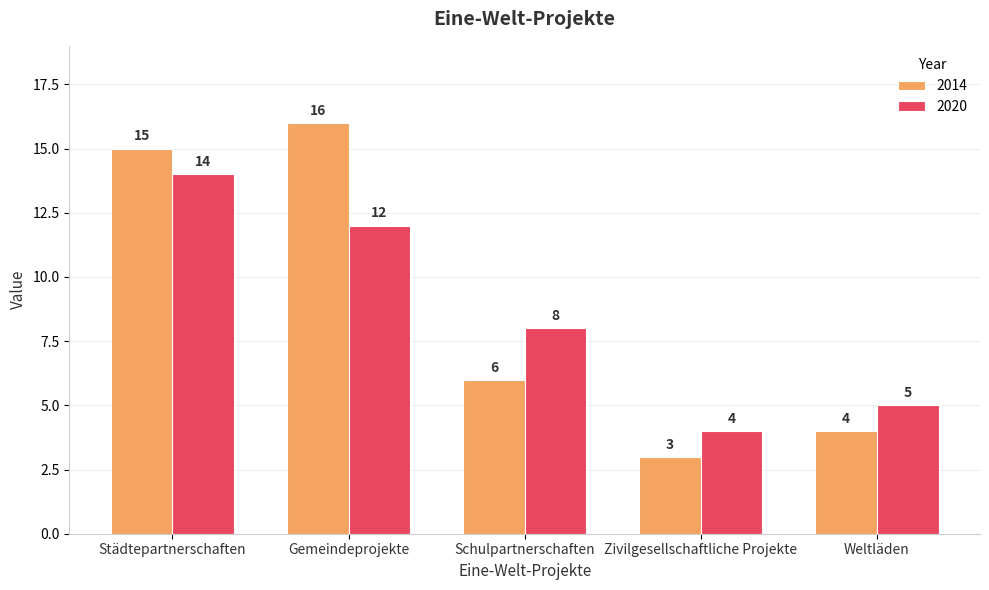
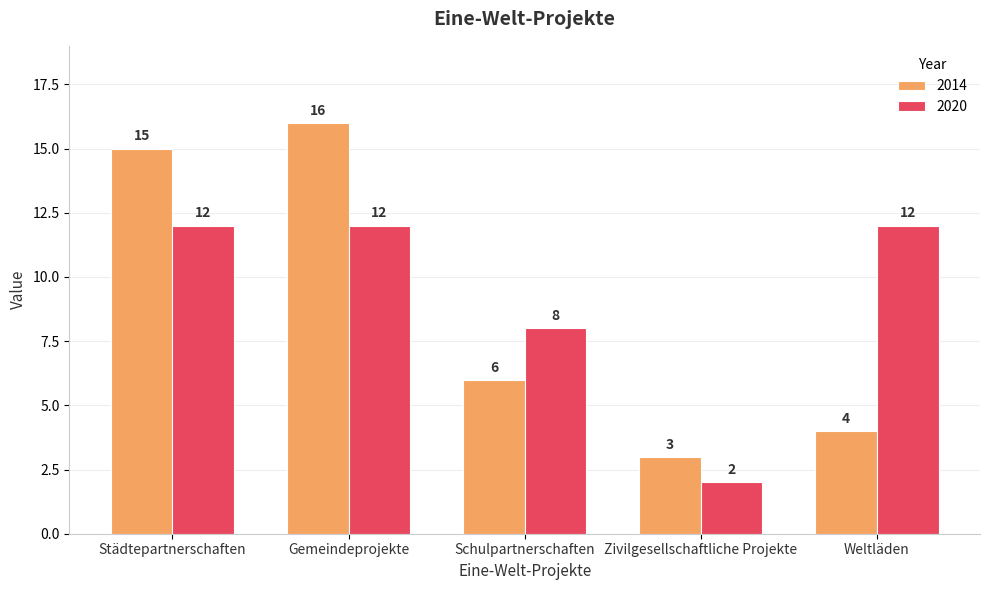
  {
    "2014": {
      "Städtepartnerschaften": 15,
      "Gemeindeprojekte": 16,
      "Schulpartnerschaften": 6,
      "Zivilgesellschaftliche Projekte": 3,
      "Weltläden": 4
    },
    "2020": {
-     "Städtepartnerschaften": 14,
+     "Städtepartnerschaften": 12,
      "Gemeindeprojekte": 12,
      "Schulpartnerschaften": 8,
-     "Zivilgesellschaftliche Projekte": 4,
-     "Weltläden": 5
+     "Zivilgesellschaftliche Projekte": 2,
+     "Weltläden": 12
    }
  }
